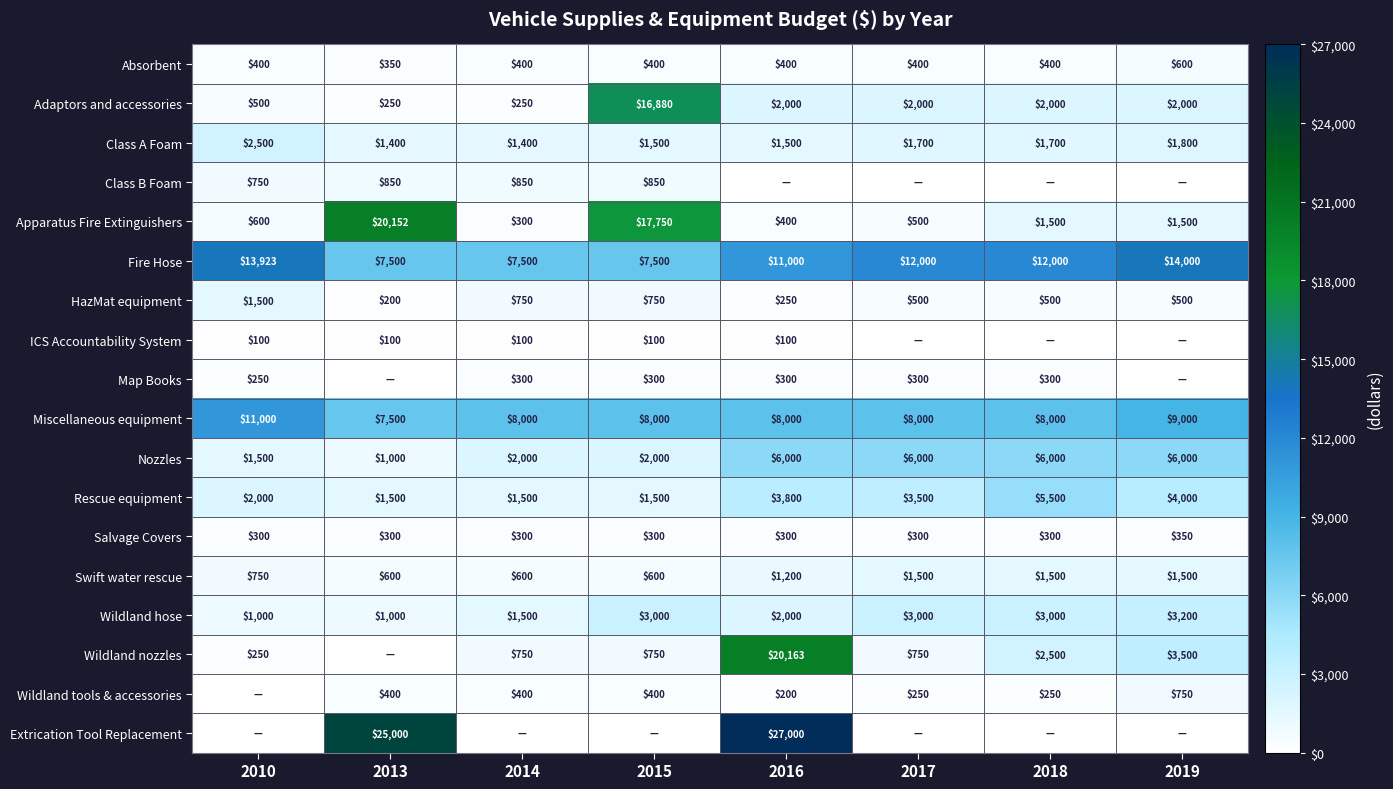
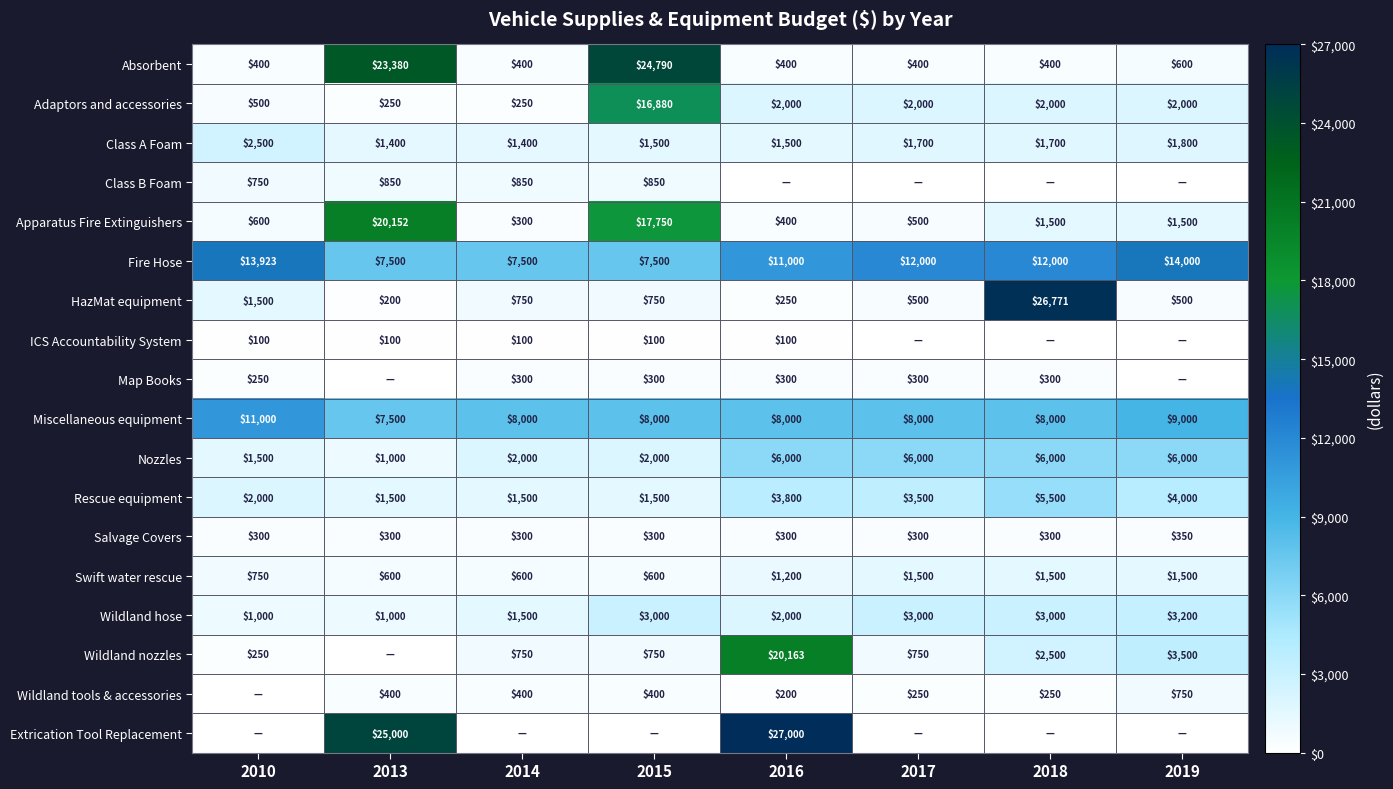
  {
    "Absorbent": {
      "2010": "$400",
-     "2013": "$350",
+     "2013": "$23,380",
      "2014": "$400",
-     "2015": "$400",
+     "2015": "$24,790",
      "2016": "$400",
      "2017": "$400",
      "2018": "$400",
      "2019": "$600"
    },
    "Adaptors and accessories": {
      "2010": "$500",
      "2013": "$250",
      "2014": "$250",
      "2015": "$16,880",
      "2016": "$2,000",
      "2017": "$2,000",
      "2018": "$2,000",
      "2019": "$2,000"
    },
    "Class A Foam": {
      "2010": "$2,500",
      "2013": "$1,400",
      "2014": "$1,400",
      "2015": "$1,500",
      "2016": "$1,500",
      "2017": "$1,700",
      "2018": "$1,700",
      "2019": "$1,800"
    },
    "Class B Foam": {
      "2010": "$750",
      "2013": "$850",
      "2014": "$850",
      "2015": "$850"
    },
    "Apparatus Fire Extinguishers": {
      "2010": "$600",
      "2013": "$20,152",
      "2014": "$300",
      "2015": "$17,750",
      "2016": "$400",
      "2017": "$500",
      "2018": "$1,500",
      "2019": "$1,500"
    },
    "Fire Hose": {
      "2010": "$13,923",
      "2013": "$7,500",
      "2014": "$7,500",
      "2015": "$7,500",
      "2016": "$11,000",
      "2017": "$12,000",
      "2018": "$12,000",
      "2019": "$14,000"
    },
    "HazMat equipment": {
      "2010": "$1,500",
      "2013": "$200",
      "2014": "$750",
      "2015": "$750",
      "2016": "$250",
      "2017": "$500",
-     "2018": "$500",
+     "2018": "$26,771",
      "2019": "$500"
    },
    "ICS Accountability System": {
      "2010": "$100",
      "2013": "$100",
      "2014": "$100",
      "2015": "$100",
      "2016": "$100"
    },
    "Map Books": {
      "2010": "$250",
      "2014": "$300",
      "2015": "$300",
      "2016": "$300",
      "2017": "$300",
      "2018": "$300"
    },
    "Miscellaneous equipment": {
      "2010": "$11,000",
      "2013": "$7,500",
      "2014": "$8,000",
      "2015": "$8,000",
      "2016": "$8,000",
      "2017": "$8,000",
      "2018": "$8,000",
      "2019": "$9,000"
    },
    "Nozzles": {
      "2010": "$1,500",
      "2013": "$1,000",
      "2014": "$2,000",
      "2015": "$2,000",
      "2016": "$6,000",
      "2017": "$6,000",
      "2018": "$6,000",
      "2019": "$6,000"
    },
    "Rescue equipment": {
      "2010": "$2,000",
      "2013": "$1,500",
      "2014": "$1,500",
      "2015": "$1,500",
      "2016": "$3,800",
      "2017": "$3,500",
      "2018": "$5,500",
      "2019": "$4,000"
    },
    "Salvage Covers": {
      "2010": "$300",
      "2013": "$300",
      "2014": "$300",
      "2015": "$300",
      "2016": "$300",
      "2017": "$300",
      "2018": "$300",
      "2019": "$350"
    },
    "Swift water rescue": {
      "2010": "$750",
      "2013": "$600",
      "2014": "$600",
      "2015": "$600",
      "2016": "$1,200",
      "2017": "$1,500",
      "2018": "$1,500",
      "2019": "$1,500"
    },
    "Wildland hose": {
      "2010": "$1,000",
      "2013": "$1,000",
      "2014": "$1,500",
      "2015": "$3,000",
      "2016": "$2,000",
      "2017": "$3,000",
      "2018": "$3,000",
      "2019": "$3,200"
    },
    "Wildland nozzles": {
      "2010": "$250",
      "2014": "$750",
      "2015": "$750",
      "2016": "$20,163",
      "2017": "$750",
      "2018": "$2,500",
      "2019": "$3,500"
    },
    "Wildland tools & accessories": {
      "2013": "$400",
      "2014": "$400",
      "2015": "$400",
      "2016": "$200",
      "2017": "$250",
      "2018": "$250",
      "2019": "$750"
    },
    "Extrication Tool Replacement": {
      "2013": "$25,000",
      "2016": "$27,000"
    }
  }
